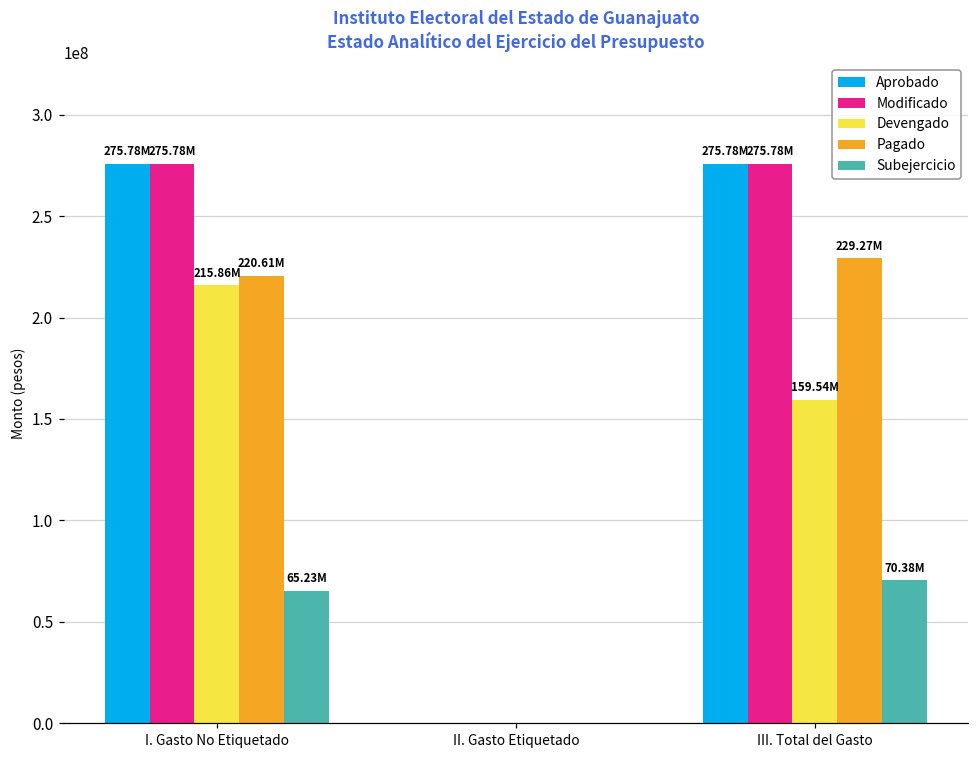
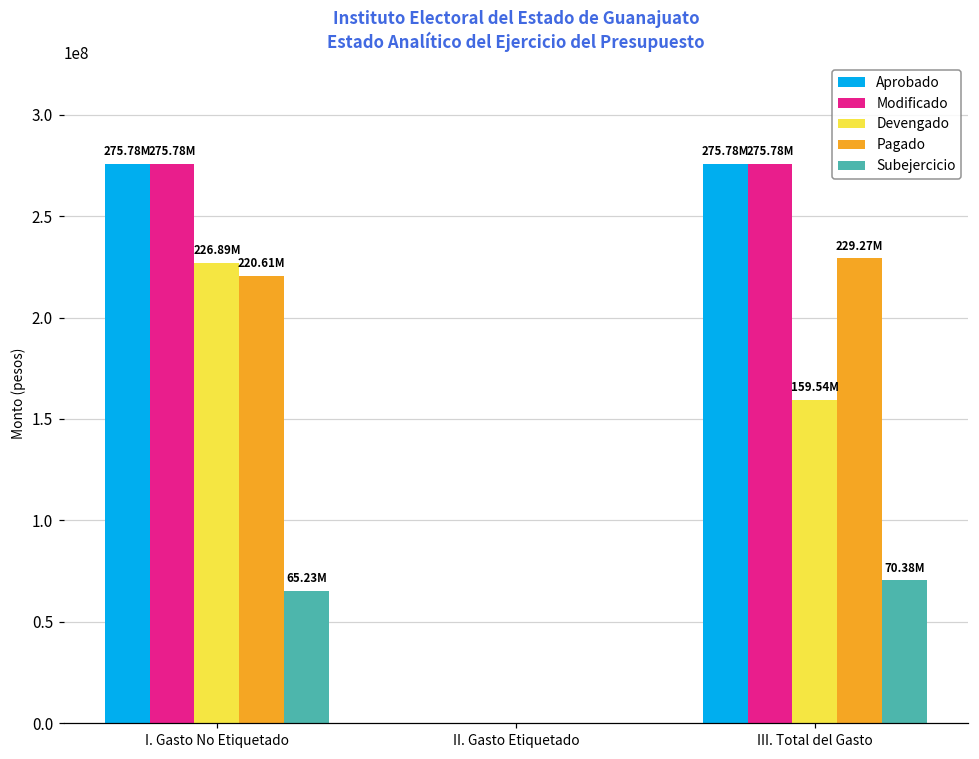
  {
    "Aprobado": {
      "I. Gasto No Etiquetado": "275.78M",
      "III. Total del Gasto": "275.78M"
    },
    "Modificado": {
      "I. Gasto No Etiquetado": "275.78M",
      "III. Total del Gasto": "275.78M"
    },
    "Devengado": {
-     "I. Gasto No Etiquetado": "215.86M",
+     "I. Gasto No Etiquetado": "226.89M",
      "III. Total del Gasto": "159.54M"
    },
    "Pagado": {
      "I. Gasto No Etiquetado": "220.61M",
      "III. Total del Gasto": "229.27M"
    },
    "Subejercicio": {
      "I. Gasto No Etiquetado": "65.23M",
      "III. Total del Gasto": "70.38M"
    }
  }
